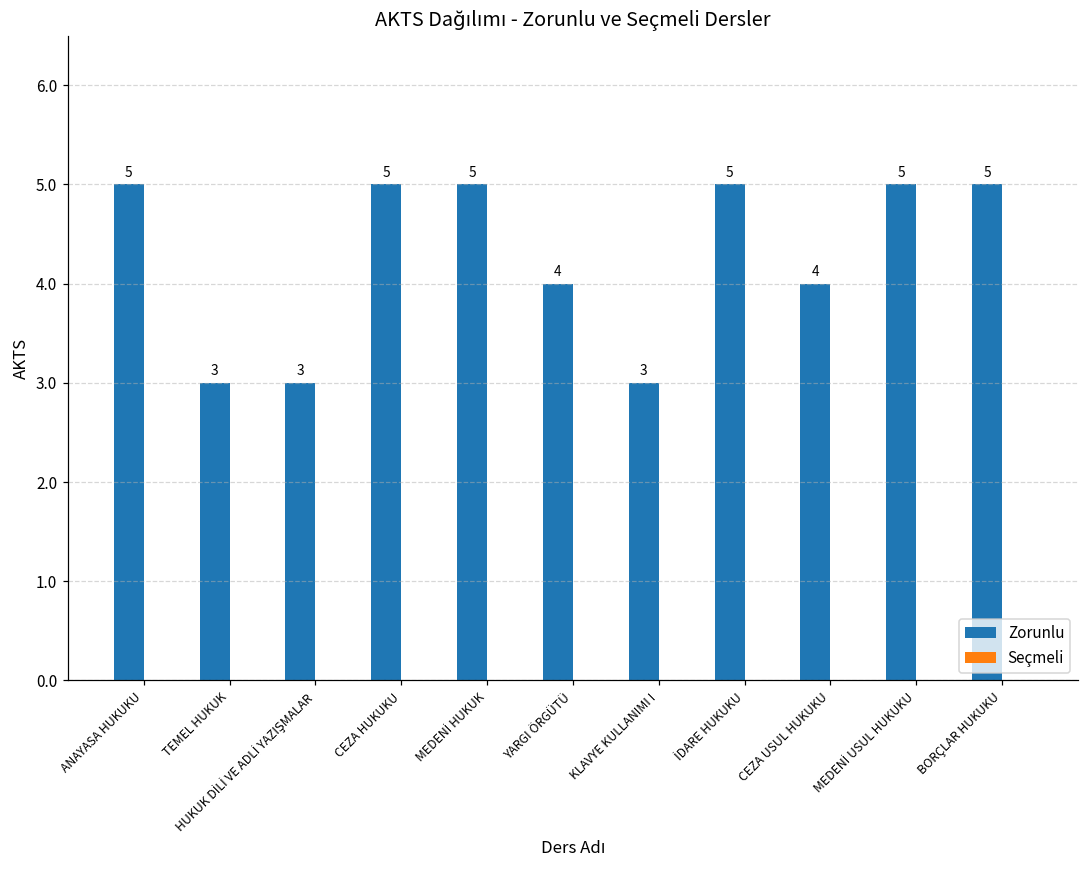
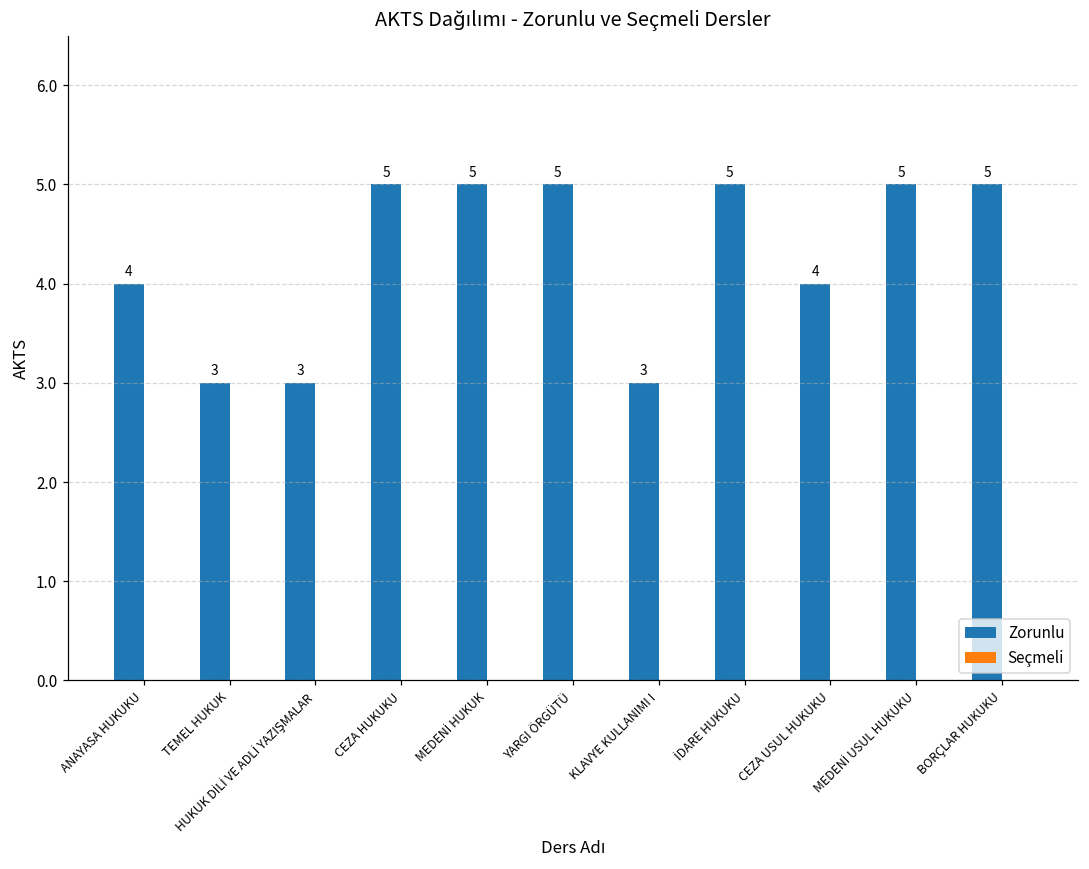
  {
    "Zorunlu": {
-     "ANAYASA HUKUKU": 5,
+     "ANAYASA HUKUKU": 4,
      "TEMEL HUKUK": 3,
      "HUKUK DİLİ VE ADLİ YAZIŞMALAR": 3,
      "CEZA HUKUKU": 5,
      "MEDENİ HUKUK": 5,
-     "YARGI ÖRGÜTÜ": 4,
+     "YARGI ÖRGÜTÜ": 5,
      "KLAVYE KULLANIMI I": 3,
      "İDARE HUKUKU": 5,
      "CEZA USUL HUKUKU": 4,
      "MEDENİ USUL HUKUKU": 5,
      "BORÇLAR HUKUKU": 5
    },
    "Seçmeli": {
      "ANAYASA HUKUKU": 0.0,
      "TEMEL HUKUK": 0.0,
      "HUKUK DİLİ VE ADLİ YAZIŞMALAR": 0.0,
      "CEZA HUKUKU": 0.0,
      "MEDENİ HUKUK": 0.0,
      "YARGI ÖRGÜTÜ": 0.0,
      "KLAVYE KULLANIMI I": 0.0,
      "İDARE HUKUKU": 0.0,
      "CEZA USUL HUKUKU": 0.0,
      "MEDENİ USUL HUKUKU": 0.0,
      "BORÇLAR HUKUKU": 0.0
    }
  }
